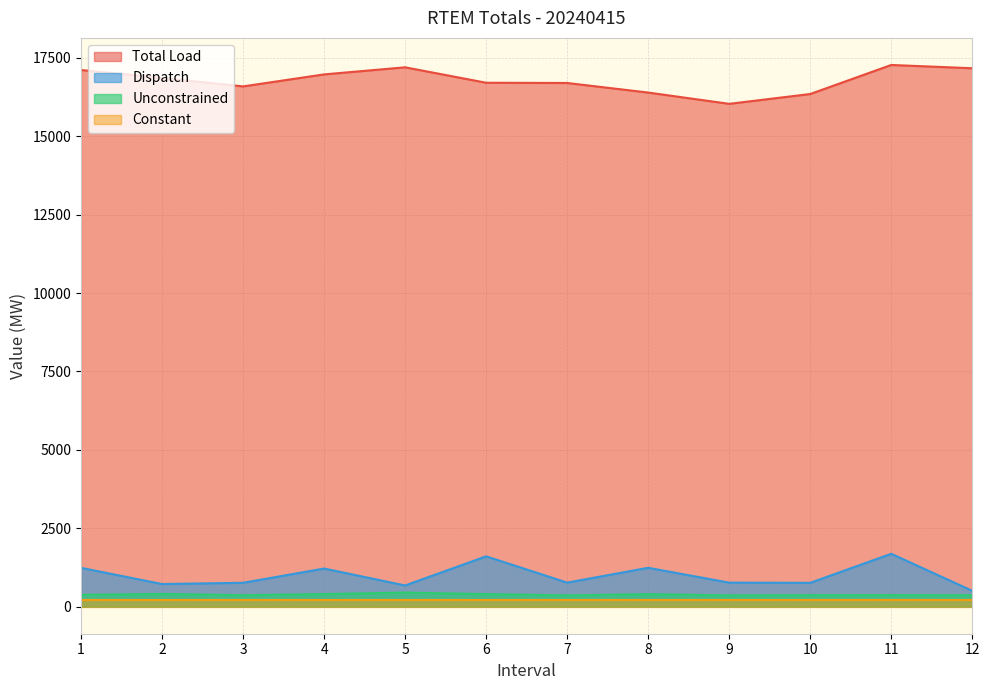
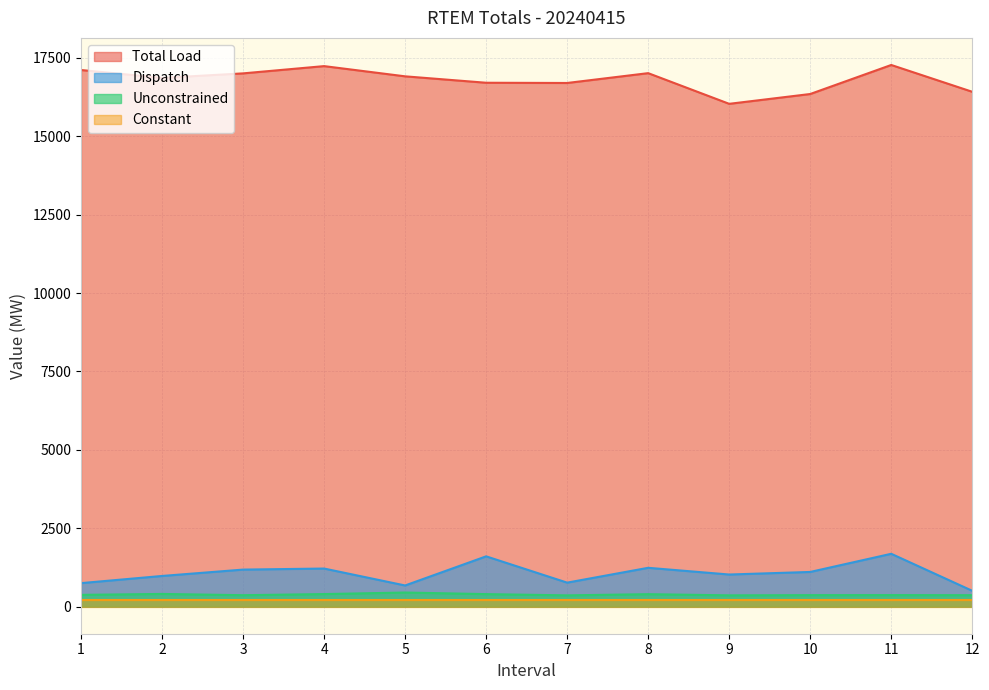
  {
    "Total Load": {
      "1": 17100,
-     "3": 16600,
-     "4": 17000,
-     "5": 17200,
+     "3": 17000,
+     "4": 17200,
+     "5": 16900,
      "6": 16700,
      "7": 16700,
-     "8": 16400,
+     "8": 17000,
      "9": 16000,
      "10": 16300,
      "11": 17300,
-     "12": 17200
+     "12": 16400
    },
    "Dispatch": {
-     "1": 1200,
-     "2": 700,
-     "3": 800,
+     "1": 700,
+     "2": 1000,
+     "3": 1200,
      "4": 1200,
      "5": 700,
      "6": 1600,
      "7": 800,
      "8": 1200,
-     "9": 800,
-     "10": 800,
+     "9": 1000,
+     "10": 1100,
      "11": 1700,
      "12": 500
    },
    "Unconstrained": {
      "1": 400,
      "2": 400,
      "3": 400,
      "4": 400,
      "5": 500,
      "6": 400,
      "7": 400,
      "8": 400,
      "9": 400,
      "10": 400,
      "11": 400,
      "12": 400
    },
    "Constant": {
      "1": 200,
      "2": 200,
      "3": 200,
      "4": 200,
      "5": 200,
      "6": 200,
      "7": 200,
      "8": 200,
      "9": 200,
      "10": 200,
      "11": 200,
      "12": 200
    }
  }
